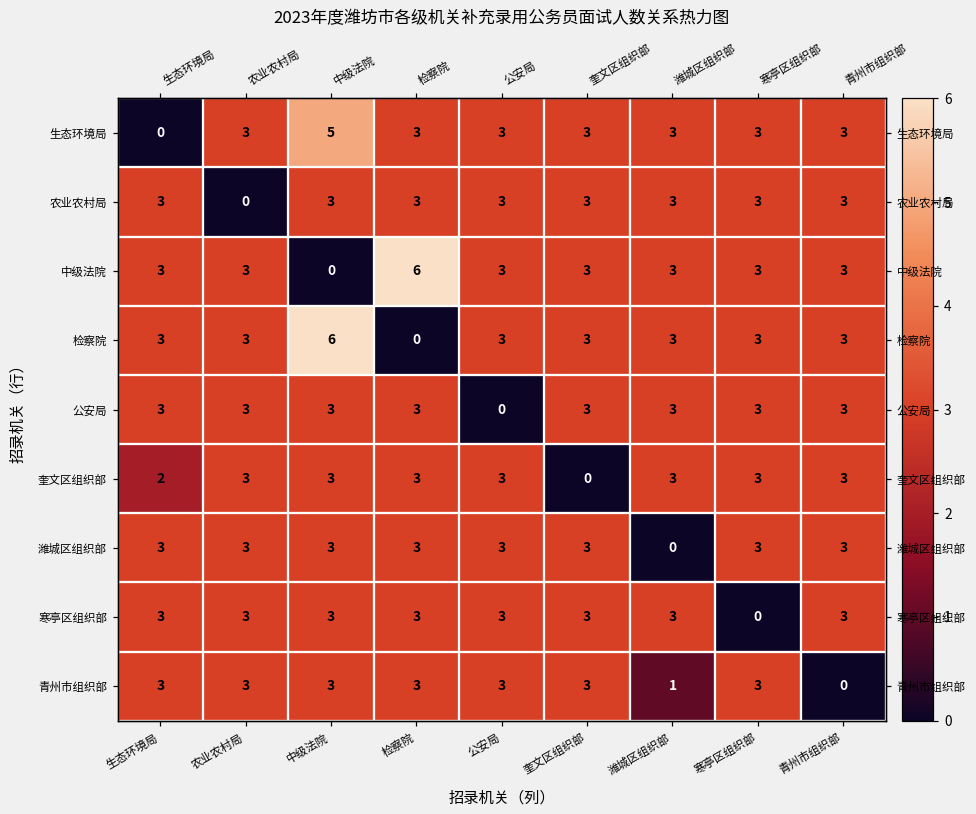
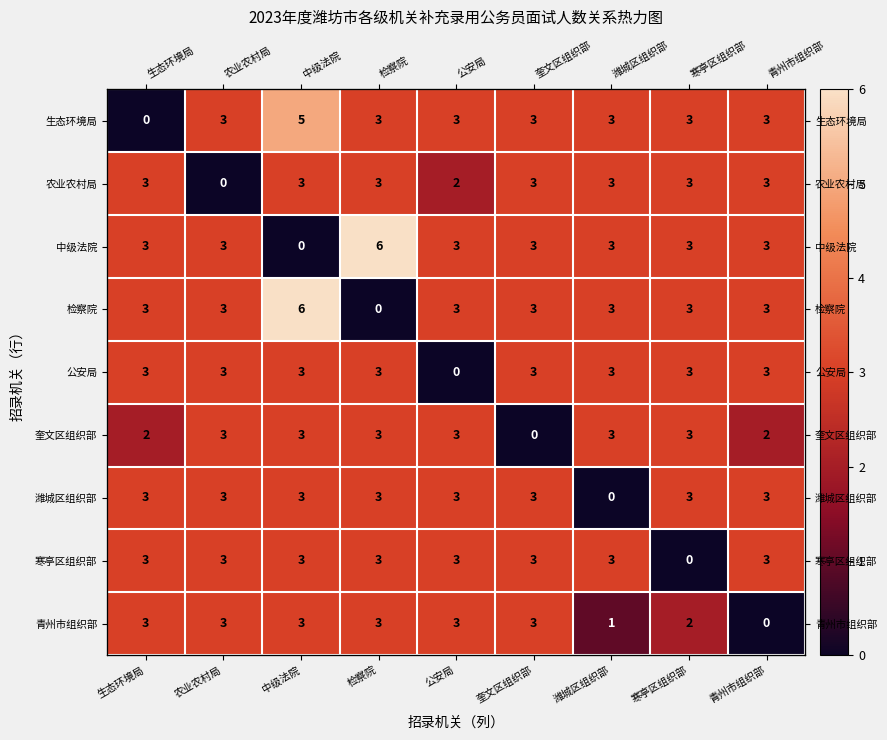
  {
    "生态环境局": {
      "生态环境局": 0,
      "农业农村局": 3,
      "中级法院": 5,
      "检察院": 3,
      "公安局": 3,
      "奎文区组织部": 3,
      "潍城区组织部": 3,
      "寒亭区组织部": 3,
      "青州市组织部": 3
    },
    "农业农村局": {
      "生态环境局": 3,
      "农业农村局": 0,
      "中级法院": 3,
      "检察院": 3,
-     "公安局": 3,
+     "公安局": 2,
      "奎文区组织部": 3,
      "潍城区组织部": 3,
      "寒亭区组织部": 3,
      "青州市组织部": 3
    },
    "中级法院": {
      "生态环境局": 3,
      "农业农村局": 3,
      "中级法院": 0,
      "检察院": 6,
      "公安局": 3,
      "奎文区组织部": 3,
      "潍城区组织部": 3,
      "寒亭区组织部": 3,
      "青州市组织部": 3
    },
    "检察院": {
      "生态环境局": 3,
      "农业农村局": 3,
      "中级法院": 6,
      "检察院": 0,
      "公安局": 3,
      "奎文区组织部": 3,
      "潍城区组织部": 3,
      "寒亭区组织部": 3,
      "青州市组织部": 3
    },
    "公安局": {
      "生态环境局": 3,
      "农业农村局": 3,
      "中级法院": 3,
      "检察院": 3,
      "公安局": 0,
      "奎文区组织部": 3,
      "潍城区组织部": 3,
      "寒亭区组织部": 3,
      "青州市组织部": 3
    },
    "奎文区组织部": {
      "生态环境局": 2,
      "农业农村局": 3,
      "中级法院": 3,
      "检察院": 3,
      "公安局": 3,
      "奎文区组织部": 0,
      "潍城区组织部": 3,
      "寒亭区组织部": 3,
-     "青州市组织部": 3
+     "青州市组织部": 2
    },
    "潍城区组织部": {
      "生态环境局": 3,
      "农业农村局": 3,
      "中级法院": 3,
      "检察院": 3,
      "公安局": 3,
      "奎文区组织部": 3,
      "潍城区组织部": 0,
      "寒亭区组织部": 3,
      "青州市组织部": 3
    },
    "寒亭区组织部": {
      "生态环境局": 3,
      "农业农村局": 3,
      "中级法院": 3,
      "检察院": 3,
      "公安局": 3,
      "奎文区组织部": 3,
      "潍城区组织部": 3,
      "寒亭区组织部": 0,
      "青州市组织部": 3
    },
    "青州市组织部": {
      "生态环境局": 3,
      "农业农村局": 3,
      "中级法院": 3,
      "检察院": 3,
      "公安局": 3,
      "奎文区组织部": 3,
      "潍城区组织部": 1,
-     "寒亭区组织部": 3,
+     "寒亭区组织部": 2,
      "青州市组织部": 0
    }
  }
